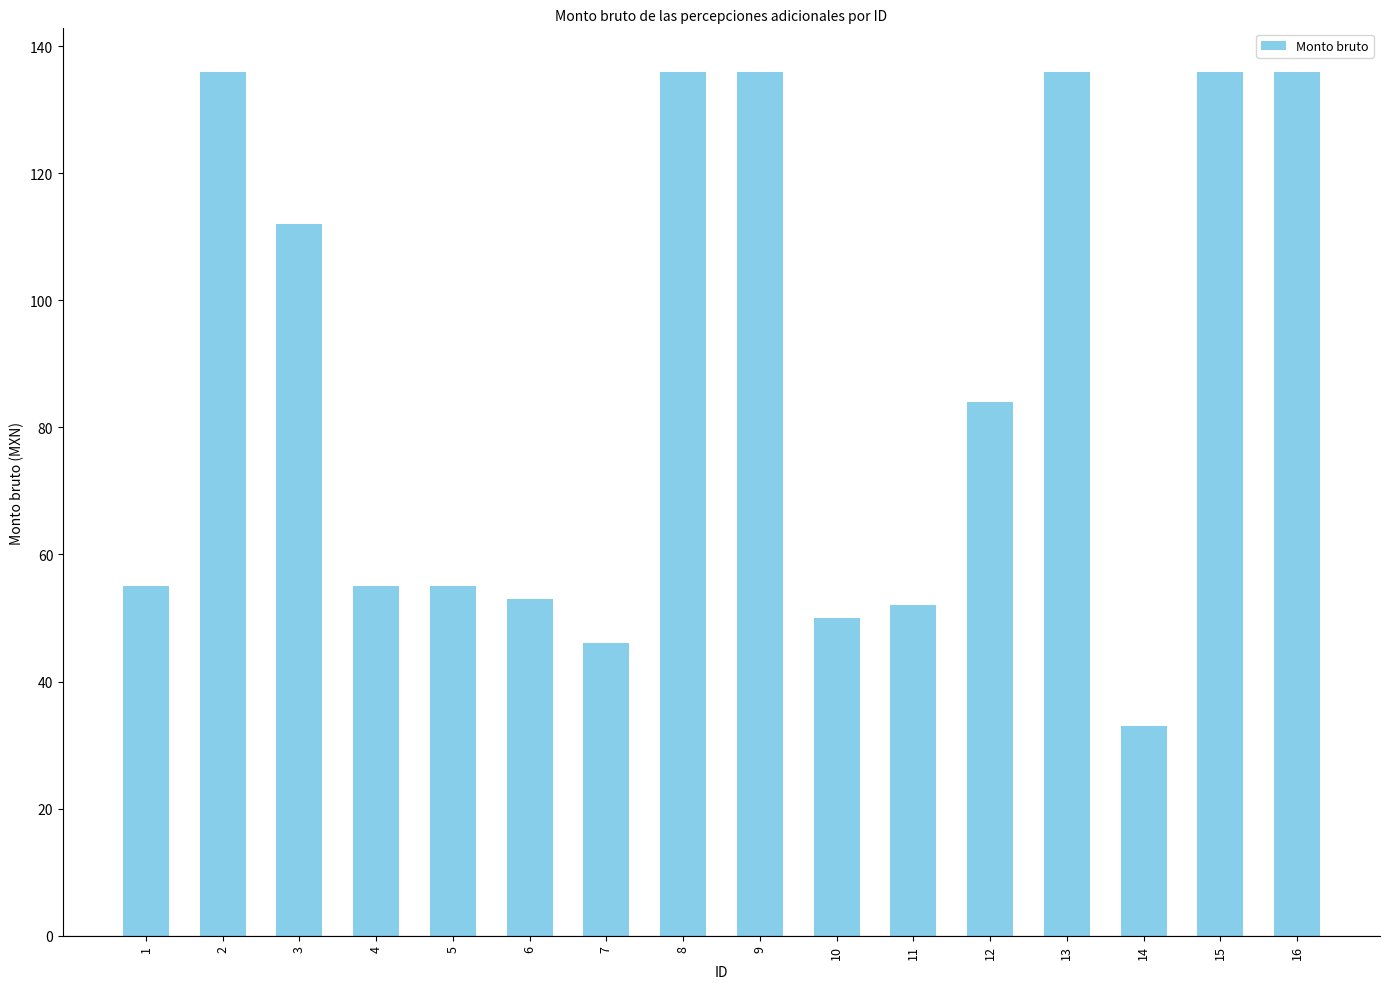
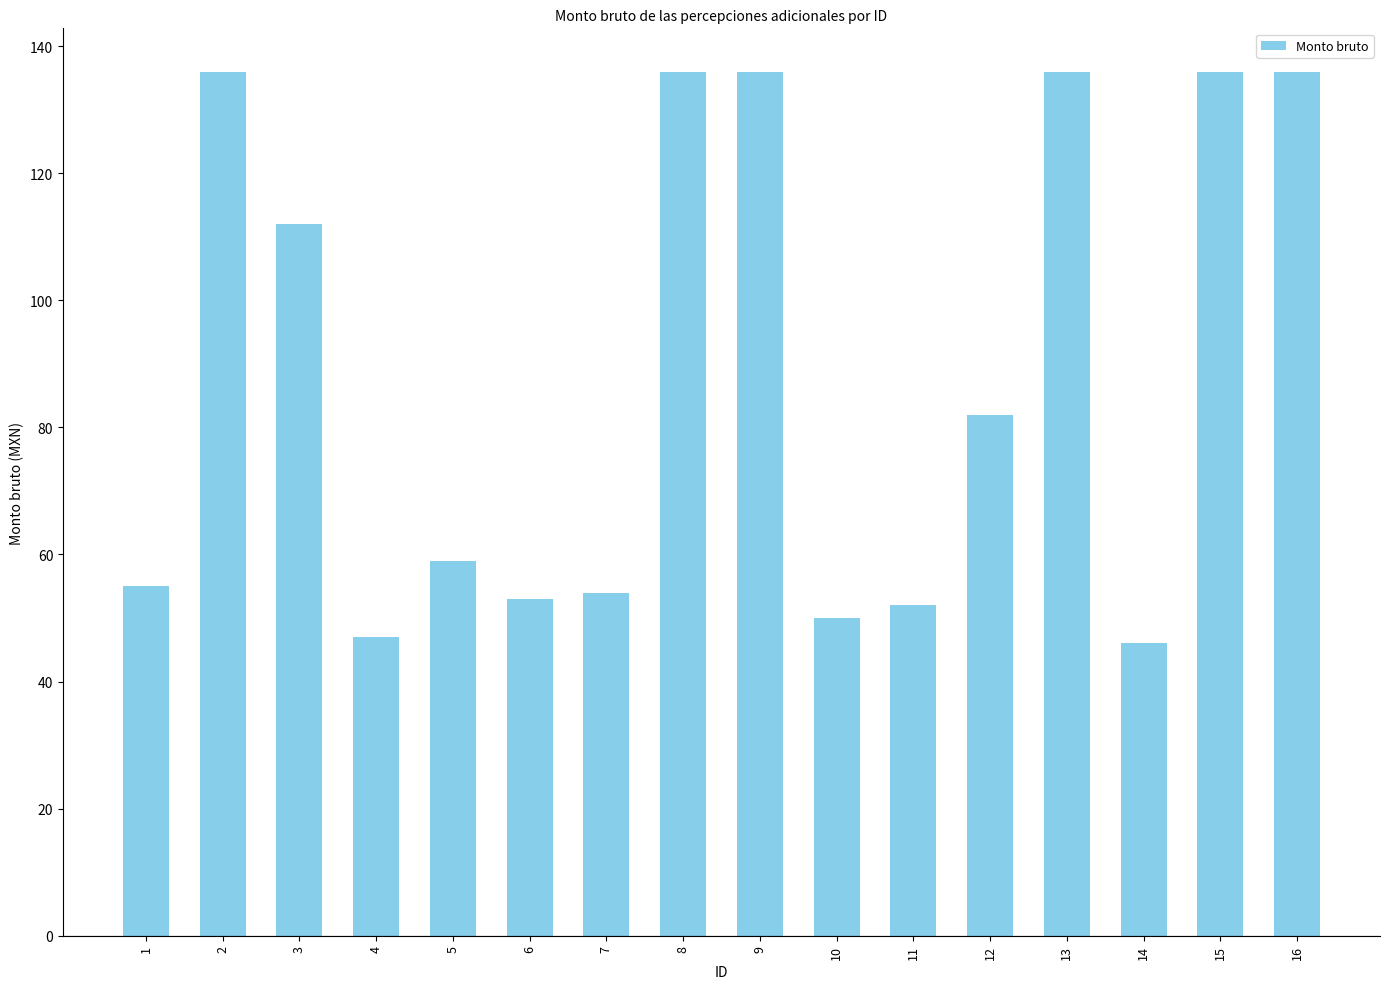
  {
    "1": 55,
    "2": 136,
    "3": 112,
-   "4": 55,
-   "5": 55,
+   "4": 47,
+   "5": 59,
    "6": 53,
-   "7": 46,
+   "7": 54,
    "8": 136,
    "9": 136,
    "10": 50,
    "11": 52,
-   "12": 84,
+   "12": 82,
    "13": 136,
-   "14": 33,
+   "14": 46,
    "15": 136,
    "16": 136
  }
